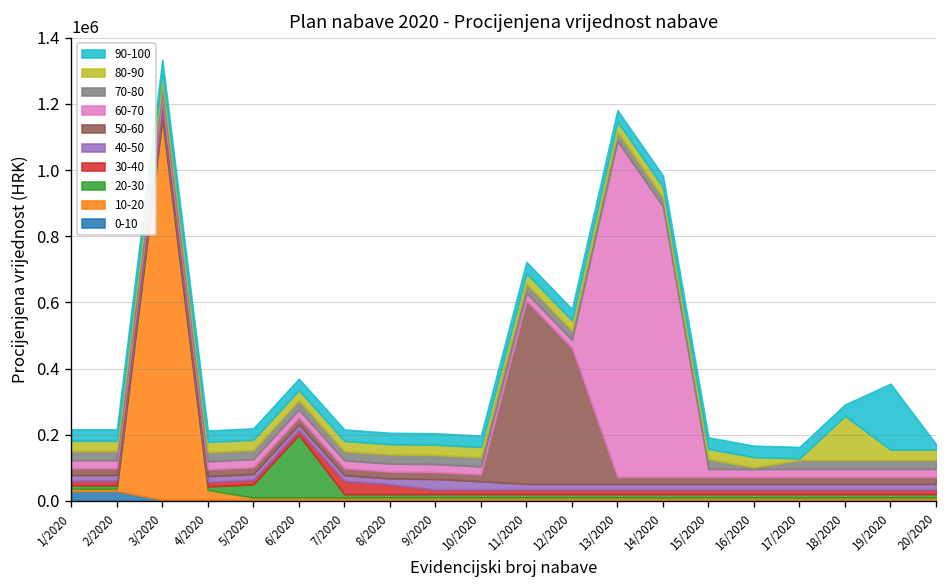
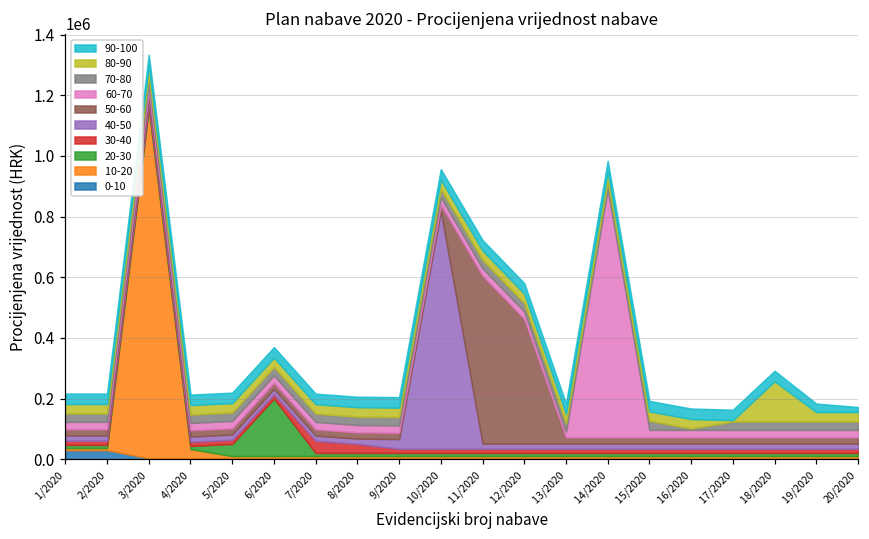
  {
    "10-20": {
      "3/2020": 1150000,
      "4/2020": 30000
    },
    "20-30": {
      "1/2020": 10000,
      "2/2020": 10000,
      "3/2020": 10000,
      "4/2020": 10000,
      "5/2020": 40000,
      "6/2020": 190000,
      "7/2020": 10000,
      "8/2020": 10000,
      "9/2020": 10000,
      "10/2020": 10000,
      "11/2020": 10000,
      "12/2020": 10000,
      "13/2020": 10000,
      "14/2020": 10000,
      "15/2020": 10000,
      "16/2020": 10000,
      "17/2020": 10000,
      "18/2020": 10000,
      "19/2020": 10000,
      "20/2020": 10000
    },
    "30-40": {
      "1/2020": 10000,
      "2/2020": 10000,
      "3/2020": 10000,
      "4/2020": 10000,
      "5/2020": 10000,
      "6/2020": 10000,
      "7/2020": 40000,
      "8/2020": 30000,
      "9/2020": 10000,
      "10/2020": 10000,
      "11/2020": 10000,
      "12/2020": 10000,
      "13/2020": 10000,
      "14/2020": 10000,
      "15/2020": 10000,
      "16/2020": 10000,
      "17/2020": 10000,
      "18/2020": 10000,
      "19/2020": 10000,
      "20/2020": 10000
    },
    "40-50": {
      "1/2020": 20000,
      "2/2020": 20000,
      "3/2020": 20000,
      "4/2020": 20000,
      "5/2020": 20000,
      "6/2020": 20000,
      "7/2020": 20000,
      "8/2020": 20000,
      "9/2020": 30000,
-     "10/2020": 30000,
+     "10/2020": 780000,
      "11/2020": 20000,
      "12/2020": 20000,
      "13/2020": 20000,
      "14/2020": 20000,
      "15/2020": 20000,
      "16/2020": 20000,
      "17/2020": 20000,
      "18/2020": 20000,
      "19/2020": 20000,
      "20/2020": 20000
    },
    "50-60": {
      "1/2020": 20000,
      "2/2020": 20000,
      "3/2020": 20000,
      "4/2020": 20000,
      "5/2020": 20000,
      "6/2020": 20000,
      "7/2020": 20000,
      "8/2020": 20000,
      "9/2020": 20000,
      "10/2020": 20000,
      "11/2020": 550000,
      "12/2020": 410000,
      "13/2020": 20000,
      "14/2020": 20000,
      "15/2020": 20000,
      "16/2020": 20000,
      "17/2020": 20000,
      "18/2020": 20000,
      "19/2020": 20000,
      "20/2020": 20000
    },
    "60-70": {
      "1/2020": 20000,
      "2/2020": 20000,
      "3/2020": 20000,
      "4/2020": 20000,
      "5/2020": 20000,
      "6/2020": 20000,
      "7/2020": 20000,
      "8/2020": 20000,
      "9/2020": 20000,
      "10/2020": 20000,
      "11/2020": 20000,
      "12/2020": 20000,
-     "13/2020": 1020000,
+     "13/2020": 20000,
      "14/2020": 820000,
      "15/2020": 20000,
      "17/2020": 20000,
      "18/2020": 20000,
      "19/2020": 20000,
      "20/2020": 20000
    },
    "70-80": {
      "1/2020": 30000,
      "2/2020": 30000,
      "3/2020": 30000,
      "4/2020": 30000,
      "5/2020": 30000,
      "6/2020": 30000,
      "7/2020": 30000,
      "8/2020": 30000,
      "9/2020": 30000,
      "10/2020": 30000,
      "11/2020": 30000,
      "12/2020": 30000,
      "13/2020": 30000,
      "14/2020": 30000,
      "15/2020": 30000,
      "18/2020": 30000,
      "19/2020": 30000,
      "20/2020": 30000
    },
    "80-90": {
      "1/2020": 30000,
      "2/2020": 30000,
      "3/2020": 30000,
      "4/2020": 30000,
      "5/2020": 30000,
      "6/2020": 30000,
      "7/2020": 30000,
      "8/2020": 30000,
      "9/2020": 30000,
      "10/2020": 30000,
      "11/2020": 30000,
      "12/2020": 30000,
      "13/2020": 30000,
      "14/2020": 30000,
      "15/2020": 30000,
      "16/2020": 30000,
      "18/2020": 130000,
      "19/2020": 30000,
      "20/2020": 30000
    },
    "90-100": {
      "1/2020": 30000,
      "2/2020": 30000,
      "3/2020": 30000,
      "4/2020": 30000,
      "5/2020": 30000,
      "6/2020": 30000,
      "7/2020": 30000,
      "8/2020": 30000,
      "9/2020": 30000,
      "10/2020": 30000,
      "11/2020": 30000,
      "12/2020": 30000,
      "13/2020": 30000,
      "14/2020": 30000,
      "15/2020": 30000,
      "16/2020": 30000,
      "17/2020": 30000,
      "18/2020": 30000,
-     "19/2020": 200000,
+     "19/2020": 30000,
      "20/2020": 20000
    }
  }
